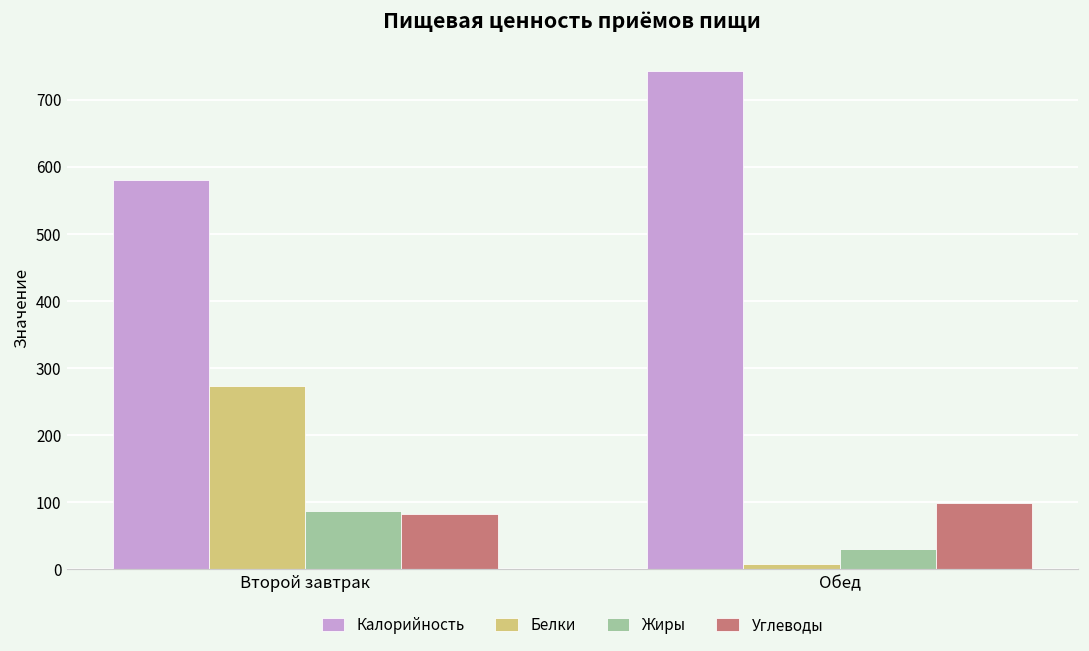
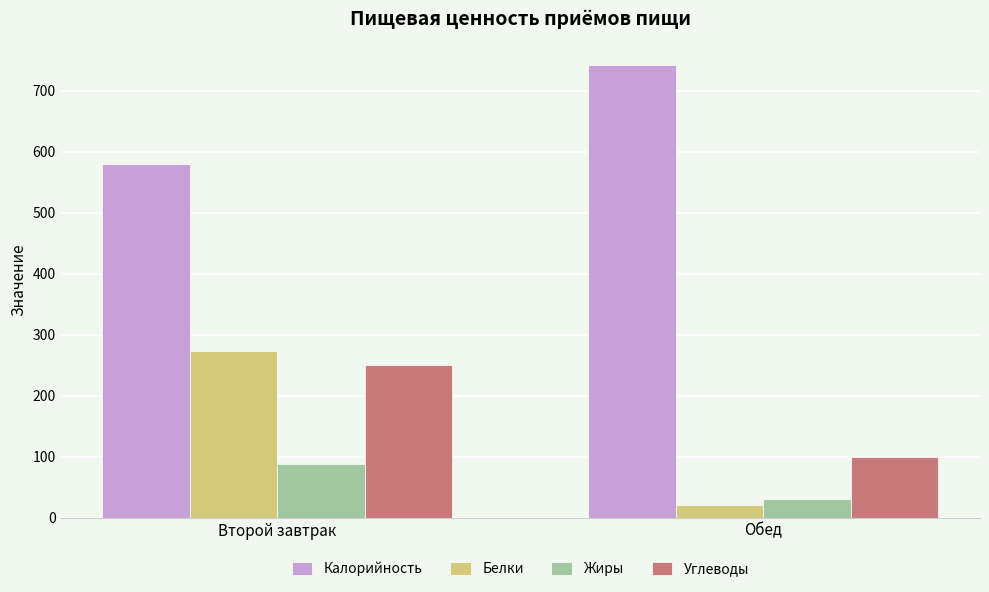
  {
    "Калорийность": {
      "Второй завтрак": 580,
      "Обед": 740
    },
    "Белки": {
      "Второй завтрак": 270,
-     "Обед": 10
+     "Обед": 20
    },
    "Жиры": {
      "Второй завтрак": 90,
      "Обед": 30
    },
    "Углеводы": {
-     "Второй завтрак": 80,
+     "Второй завтрак": 250,
      "Обед": 100
    }
  }
